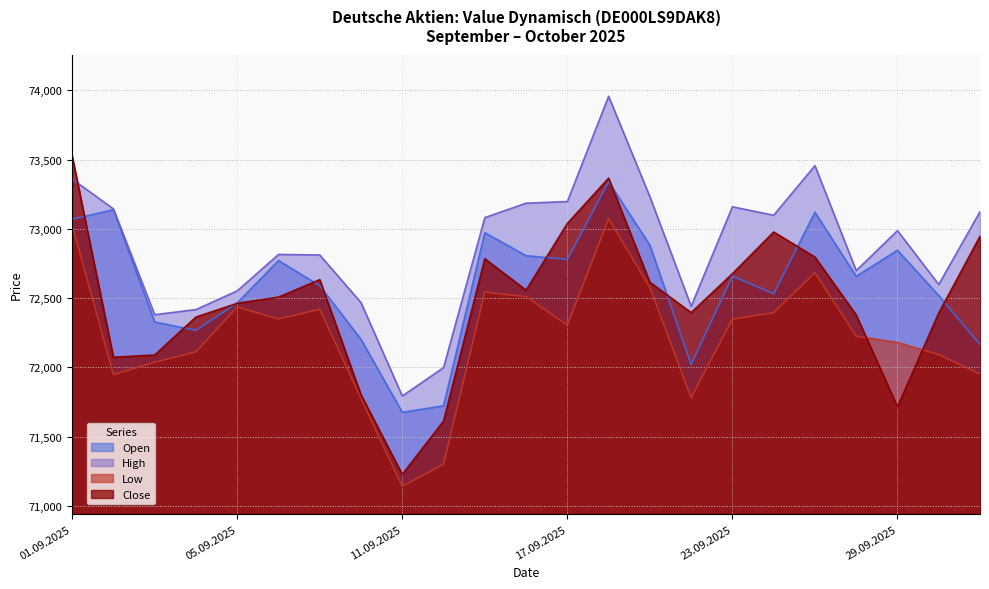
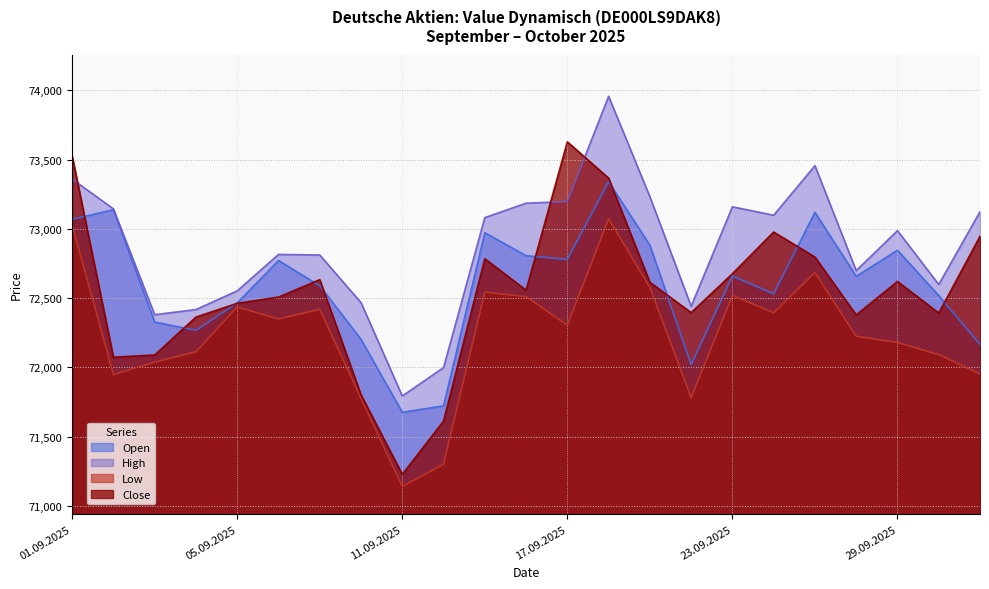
  {
    "Low": {
      "01.09.2025": "73,030",
      "05.09.2025": "72,440",
      "11.09.2025": "71,140",
      "17.09.2025": "72,310",
-     "23.09.2025": "72,350",
+     "23.09.2025": "72,520",
      "29.09.2025": "72,180"
    },
    "Close": {
      "01.09.2025": "73,530",
      "11.09.2025": "71,230",
-     "17.09.2025": "73,040",
-     "29.09.2025": "71,720"
+     "17.09.2025": "73,630",
+     "29.09.2025": "72,620"
    }
  }
